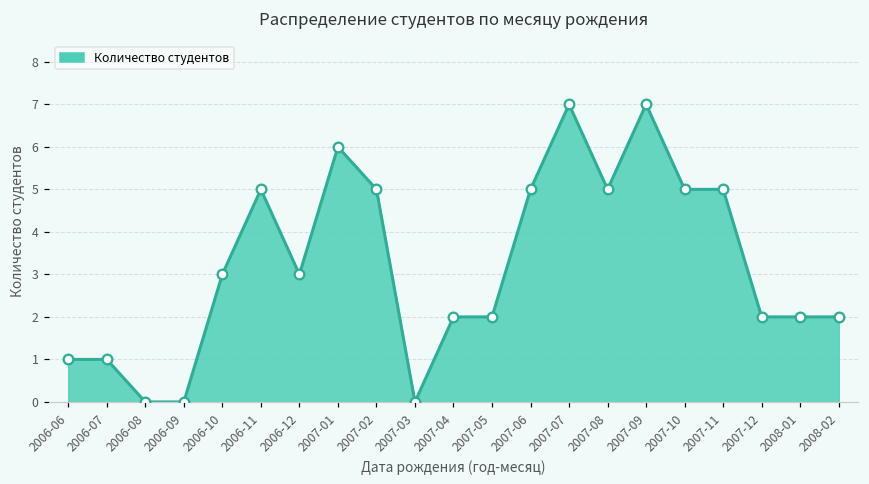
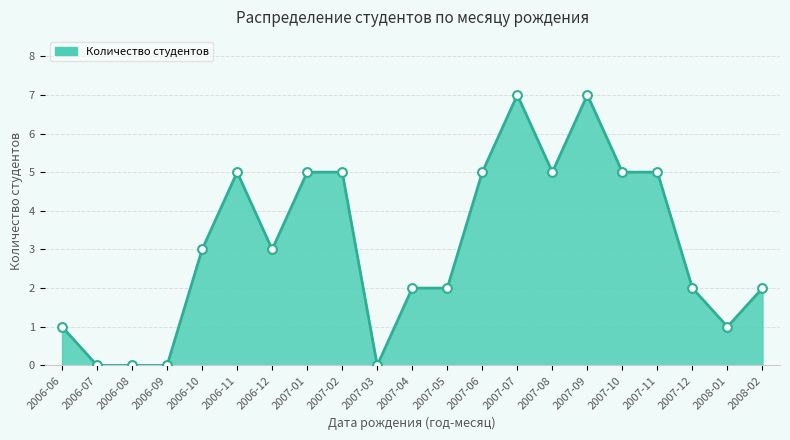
  {
    "2006-06": 1,
-   "2006-07": 1,
+   "2006-07": 0,
    "2006-08": 0,
    "2006-09": 0,
    "2006-10": 3,
    "2006-11": 5,
    "2006-12": 3,
-   "2007-01": 6,
+   "2007-01": 5,
    "2007-02": 5,
    "2007-03": 0,
    "2007-04": 2,
    "2007-05": 2,
    "2007-06": 5,
    "2007-07": 7,
    "2007-08": 5,
    "2007-09": 7,
    "2007-10": 5,
    "2007-11": 5,
    "2007-12": 2,
-   "2008-01": 2,
+   "2008-01": 1,
    "2008-02": 2
  }
